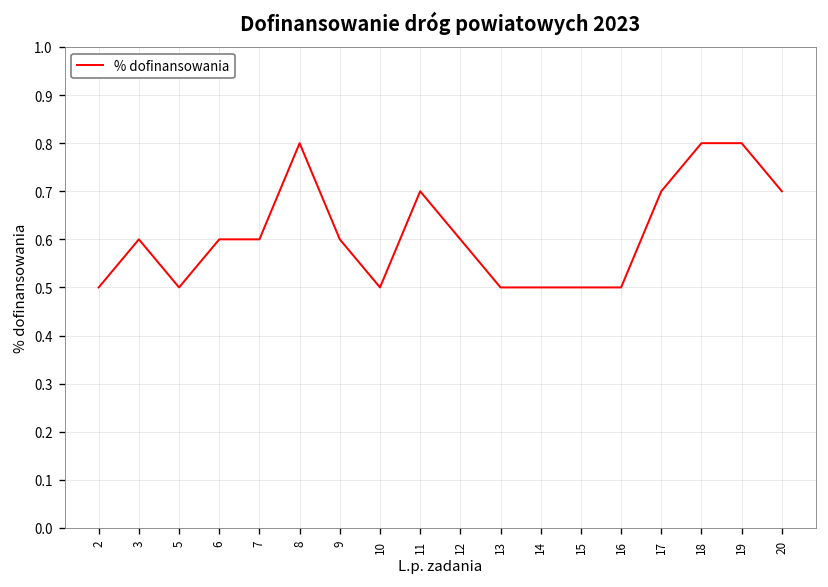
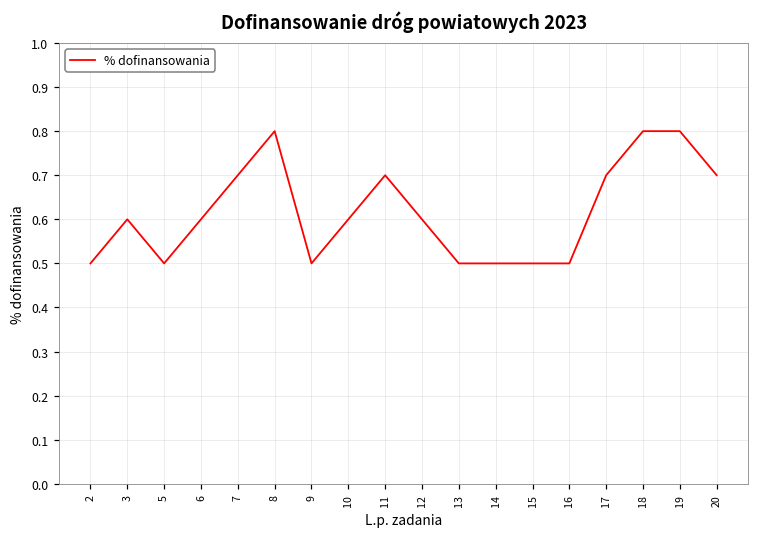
  {
    "2": 0.5,
    "3": 0.6,
    "5": 0.5,
    "6": 0.6,
-   "7": 0.6,
+   "7": 0.7,
    "8": 0.8,
-   "9": 0.6,
-   "10": 0.5,
+   "9": 0.5,
+   "10": 0.6,
    "11": 0.7,
    "12": 0.6,
    "13": 0.5,
    "14": 0.5,
    "15": 0.5,
    "16": 0.5,
    "17": 0.7,
    "18": 0.8,
    "19": 0.8,
    "20": 0.7
  }
